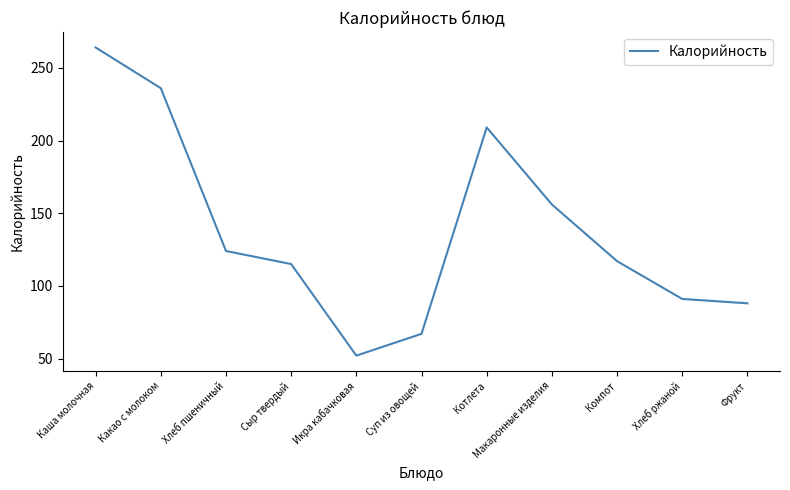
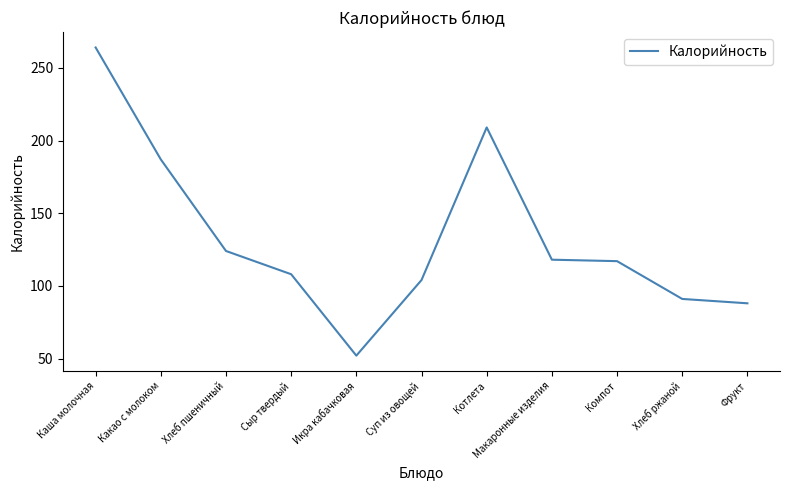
  {
    "Каша молочная": 264,
-   "Какао с молоком": 236,
+   "Какао с молоком": 187,
    "Хлеб пшеничный": 124,
-   "Сыр твердый": 115,
+   "Сыр твердый": 108,
    "Икра кабачковая": 52,
-   "Суп из овощей": 67,
+   "Суп из овощей": 104,
    "Котлета": 209,
-   "Макаронные изделия": 156,
+   "Макаронные изделия": 118,
    "Компот": 117,
    "Хлеб ржаной": 91,
    "Фрукт": 88
  }
